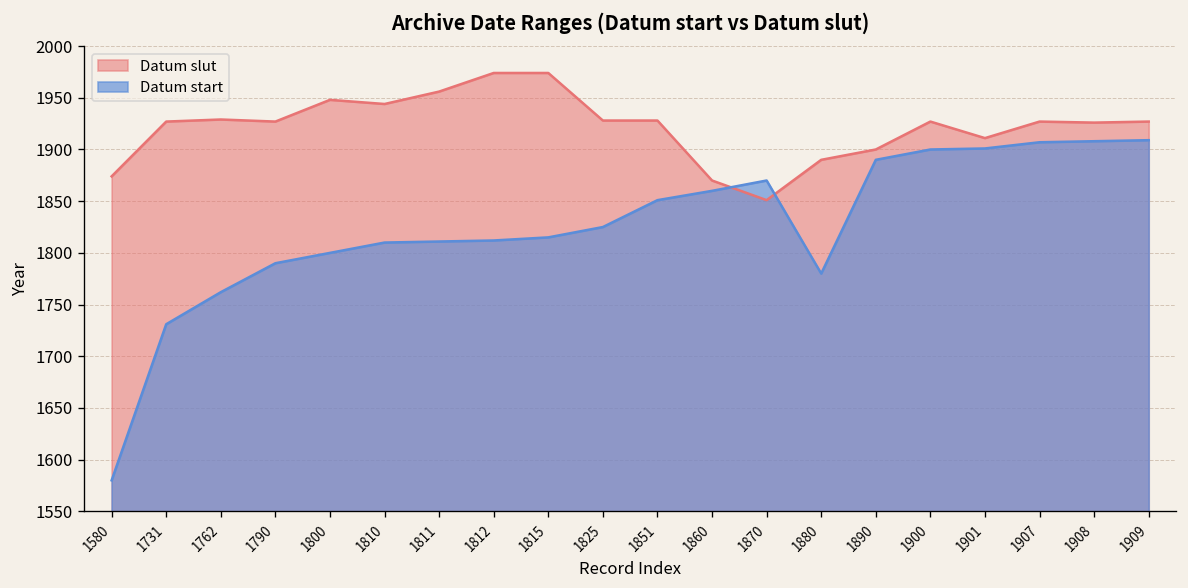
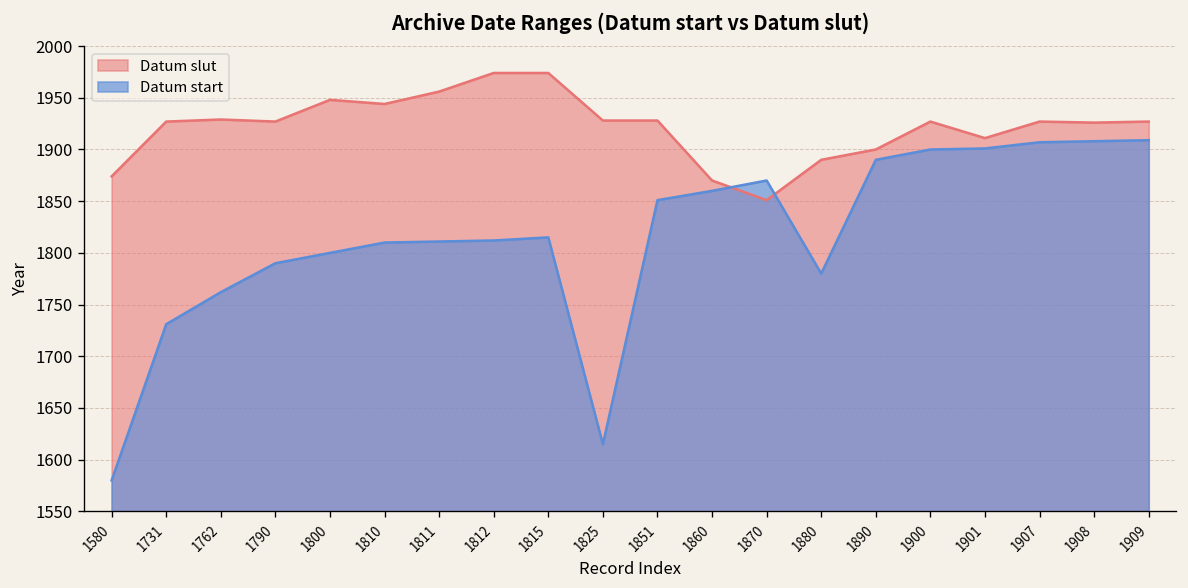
  {
    "Datum slut": {
      "1580": 1870,
      "1731": 1930,
      "1762": 1930,
      "1790": 1930,
      "1800": 1950,
      "1810": 1940,
      "1811": 1960,
      "1812": 1970,
      "1815": 1970,
      "1825": 1930,
      "1851": 1930,
      "1860": 1870,
      "1870": 1850,
      "1880": 1890,
      "1890": 1900,
      "1900": 1930,
      "1901": 1910,
      "1907": 1930,
      "1908": 1930,
      "1909": 1930
    },
    "Datum start": {
      "1580": 1580,
      "1731": 1730,
      "1762": 1760,
      "1790": 1790,
      "1800": 1800,
      "1810": 1810,
      "1811": 1810,
      "1812": 1810,
      "1815": 1820,
-     "1825": 1830,
+     "1825": 1620,
      "1851": 1850,
      "1860": 1860,
      "1870": 1870,
      "1880": 1780,
      "1890": 1890,
      "1900": 1900,
      "1901": 1900,
      "1907": 1910,
      "1908": 1910,
      "1909": 1910
    }
  }
